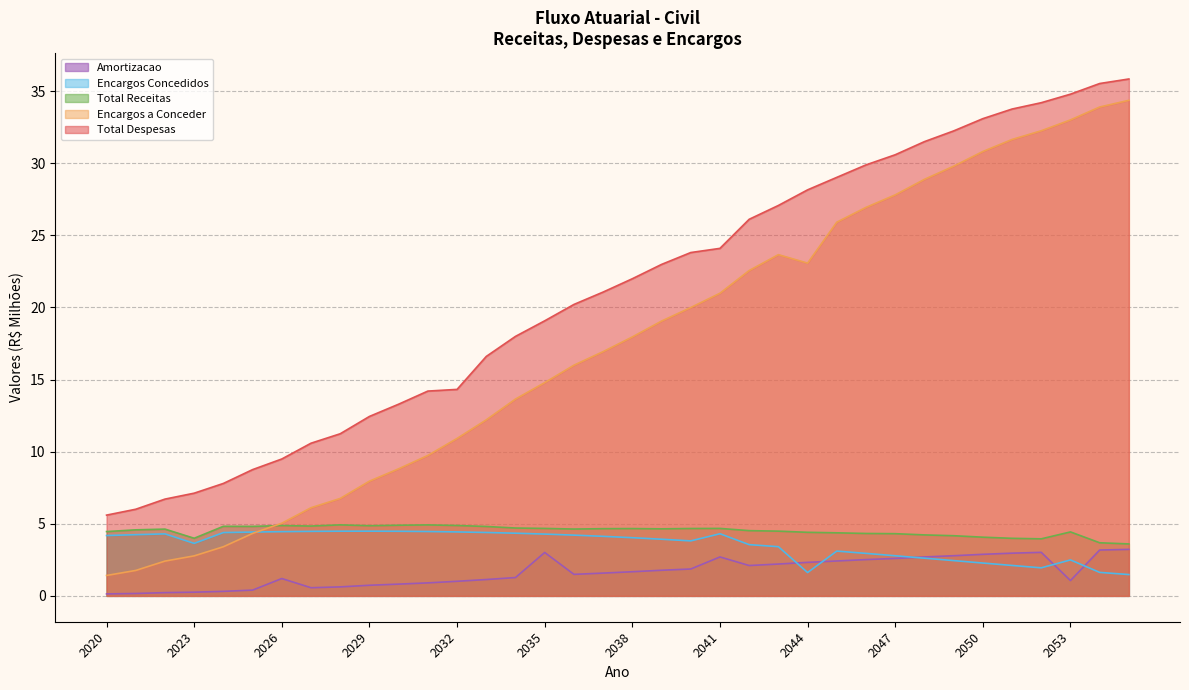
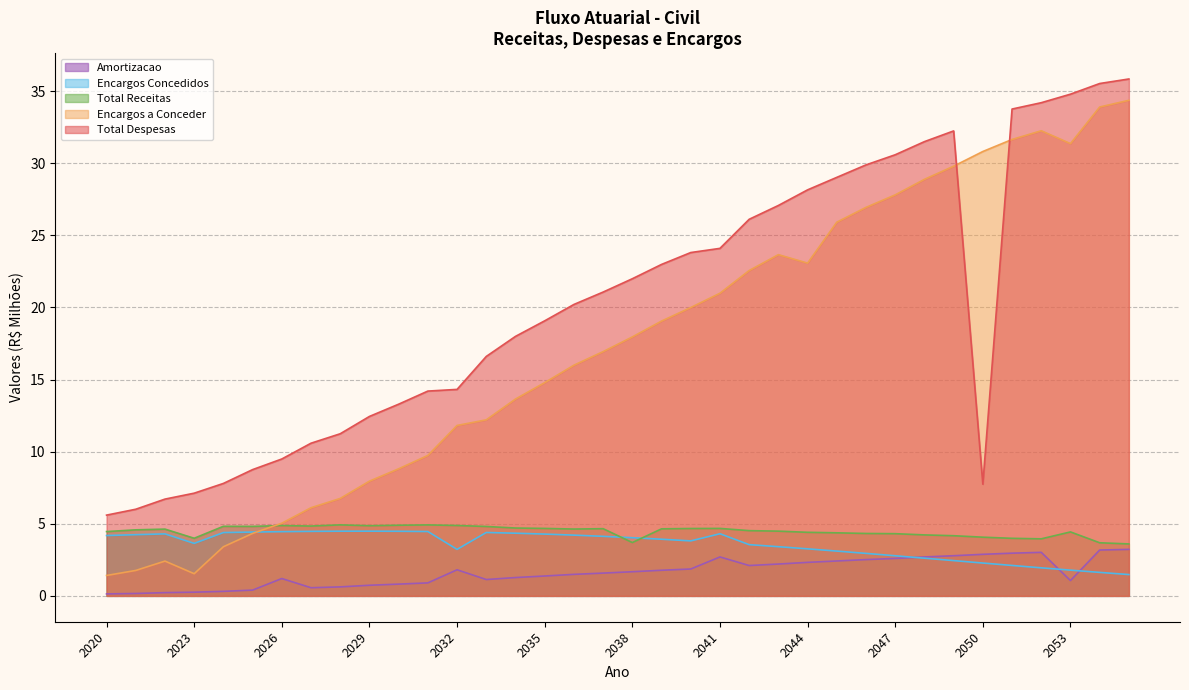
  {
    "Amortizacao": {
      "2020": 0.1,
      "2023": 0.3,
      "2026": 1.2,
      "2029": 0.7,
-     "2032": 1.0,
-     "2035": 3.0,
+     "2032": 1.8,
+     "2035": 1.4,
      "2038": 1.7,
      "2041": 2.7,
      "2044": 2.3,
      "2047": 2.6,
      "2050": 2.9,
      "2053": 1.1
    },
    "Encargos Concedidos": {
      "2020": 4.2,
      "2023": 3.6,
      "2026": 4.5,
      "2029": 4.5,
-     "2032": 4.4,
+     "2032": 3.2,
      "2035": 4.3,
      "2038": 4.0,
      "2041": 4.3,
-     "2044": 1.6,
+     "2044": 3.3,
      "2047": 2.8,
      "2050": 2.3,
-     "2053": 2.5
+     "2053": 1.8
    },
    "Total Receitas": {
      "2020": 4.5,
      "2023": 4.0,
      "2029": 4.9,
      "2032": 4.9,
      "2035": 4.7,
-     "2038": 4.7,
+     "2038": 3.7,
      "2041": 4.7,
      "2044": 4.4,
      "2047": 4.3,
      "2050": 4.1,
      "2053": 4.4
    },
    "Encargos a Conceder": {
      "2020": 1.4,
-     "2023": 2.8,
+     "2023": 1.5,
      "2029": 8.0,
-     "2032": 10.9,
+     "2032": 11.8,
      "2035": 14.8,
      "2038": 18.0,
      "2041": 21.0,
      "2044": 23.1,
      "2047": 27.8,
      "2050": 30.8,
-     "2053": 33.0
+     "2053": 31.4
    },
    "Total Despesas": {
      "2020": 5.6,
      "2023": 7.1,
      "2026": 9.5,
      "2029": 12.4,
      "2032": 14.3,
      "2035": 19.1,
      "2038": 22.0,
      "2041": 24.1,
      "2044": 28.1,
      "2047": 30.6,
-     "2050": 33.1,
+     "2050": 7.7,
      "2053": 34.8
    }
  }
